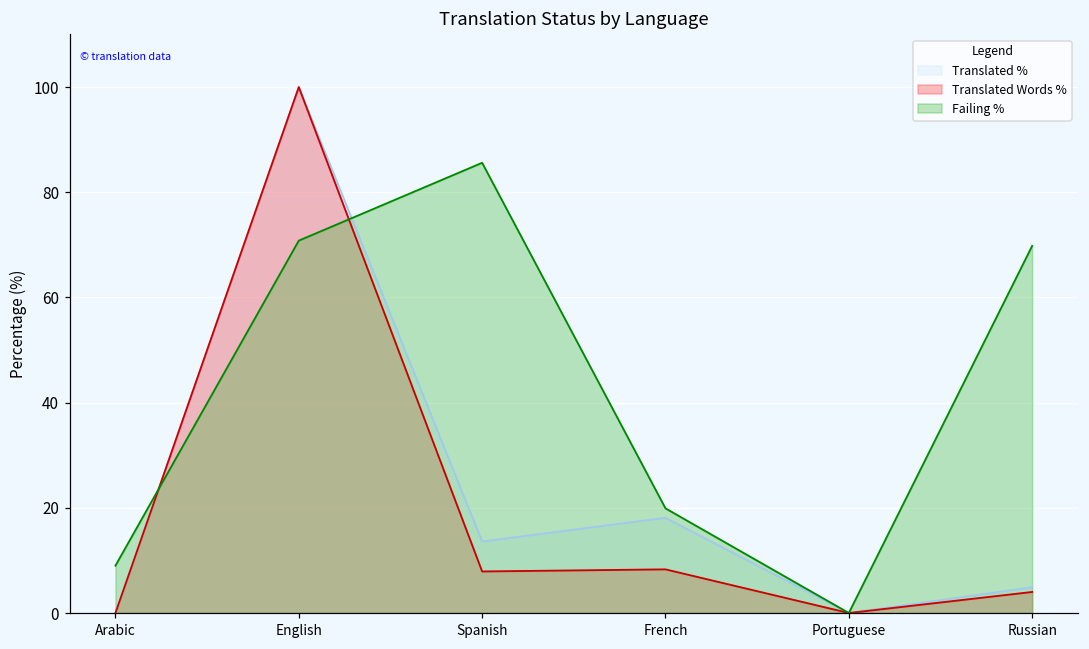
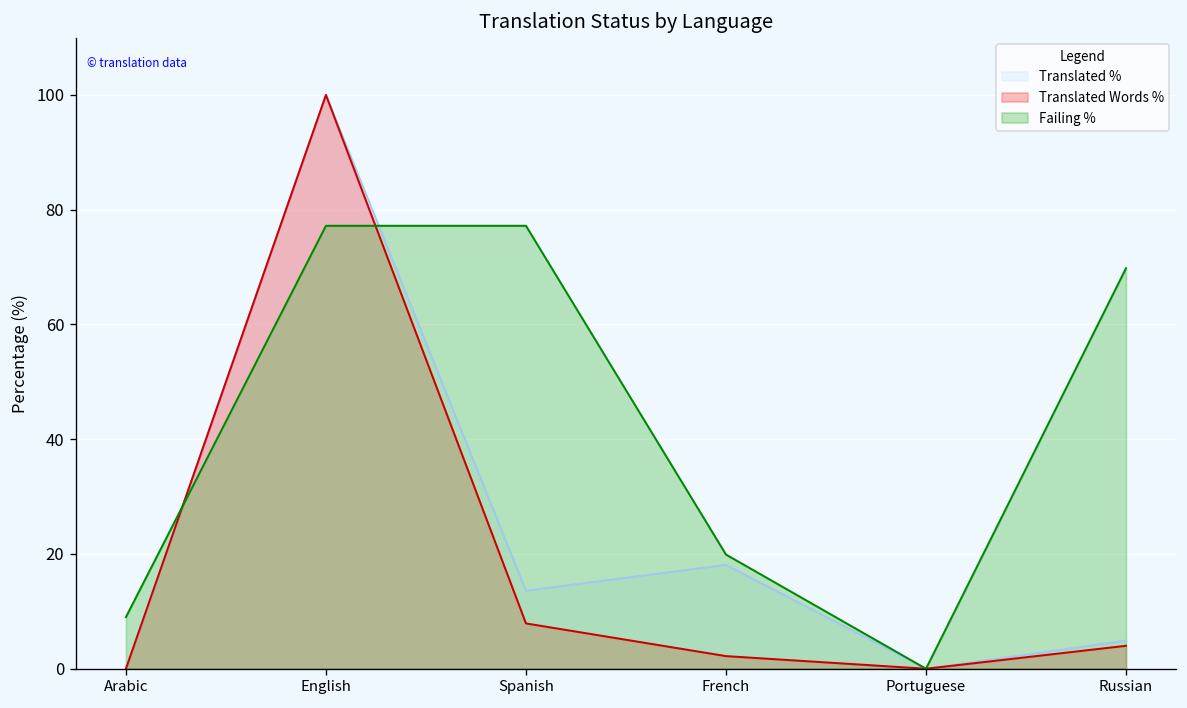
  {
    "Translated %": {
      "Spanish": 14,
      "French": 18,
      "Russian": 5
    },
    "Translated Words %": {
      "Spanish": 8,
-     "French": 8,
+     "French": 2,
      "Russian": 4
    },
    "Failing %": {
      "Arabic": 9,
-     "English": 71,
-     "Spanish": 86,
+     "English": 77,
+     "Spanish": 77,
      "French": 20,
      "Russian": 70
    }
  }
